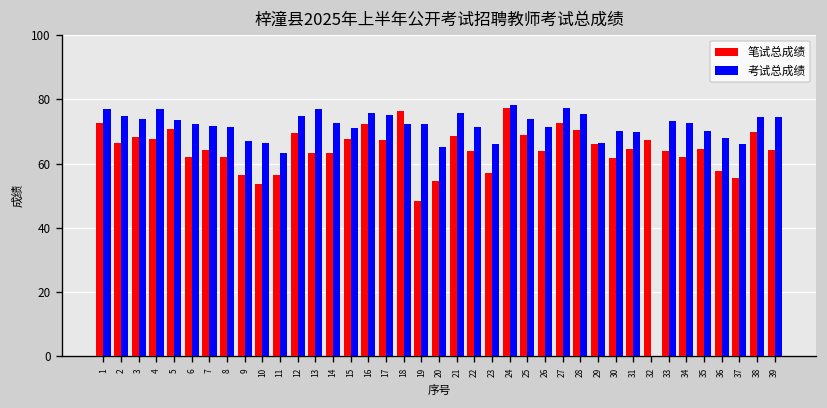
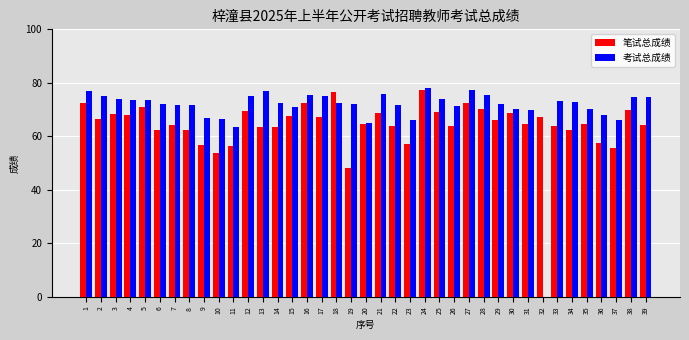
  {
    "笔试总成绩": {
      "1": 73,
      "2": 66,
      "3": 68,
      "4": 68,
      "5": 71,
      "6": 62,
      "7": 64,
      "8": 62,
      "9": 57,
      "10": 54,
      "11": 56,
      "12": 70,
      "13": 63,
      "14": 63,
      "15": 68,
      "16": 72,
      "17": 67,
      "18": 77,
      "19": 48,
-     "20": 55,
+     "20": 65,
      "21": 69,
      "22": 64,
      "23": 57,
      "24": 77,
      "25": 69,
      "26": 64,
      "27": 73,
      "28": 70,
      "29": 66,
-     "30": 62,
+     "30": 69,
      "31": 65,
      "32": 67,
      "33": 64,
      "34": 62,
      "35": 65,
      "36": 58,
      "37": 56,
      "38": 70,
      "39": 64
    },
    "考试总成绩": {
      "1": 77,
      "2": 75,
      "3": 74,
-     "4": 77,
+     "4": 74,
      "5": 73,
      "6": 72,
      "7": 72,
      "8": 72,
      "9": 67,
      "10": 66,
      "11": 63,
      "12": 75,
      "13": 77,
      "14": 73,
      "15": 71,
      "16": 76,
      "17": 75,
      "18": 72,
      "19": 72,
      "20": 65,
      "21": 76,
      "22": 72,
      "23": 66,
      "24": 78,
      "25": 74,
      "26": 71,
      "27": 77,
      "28": 75,
-     "29": 66,
+     "29": 72,
      "30": 70,
      "31": 70,
      "32": 0,
      "33": 73,
      "34": 73,
      "35": 70,
      "36": 68,
      "37": 66,
      "38": 75,
      "39": 75
    }
  }
